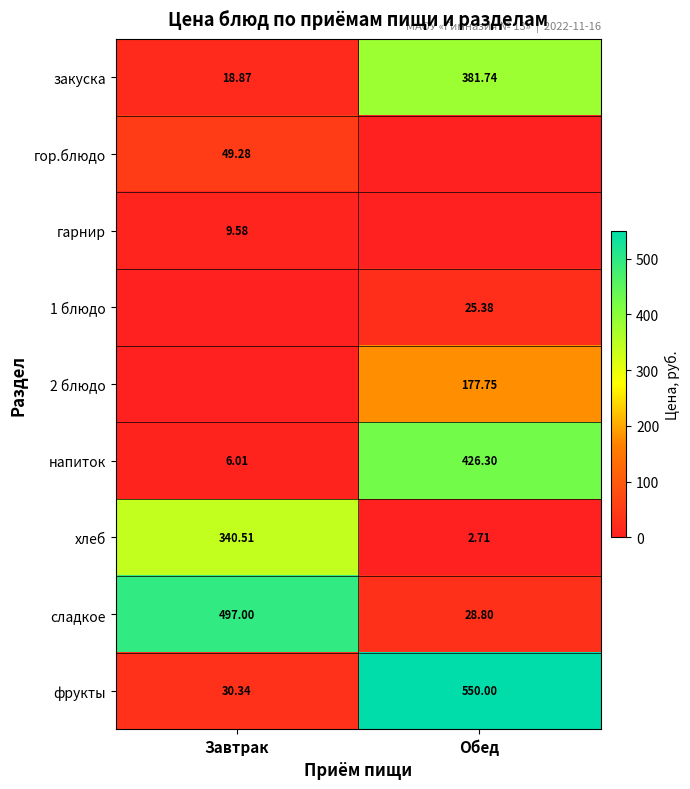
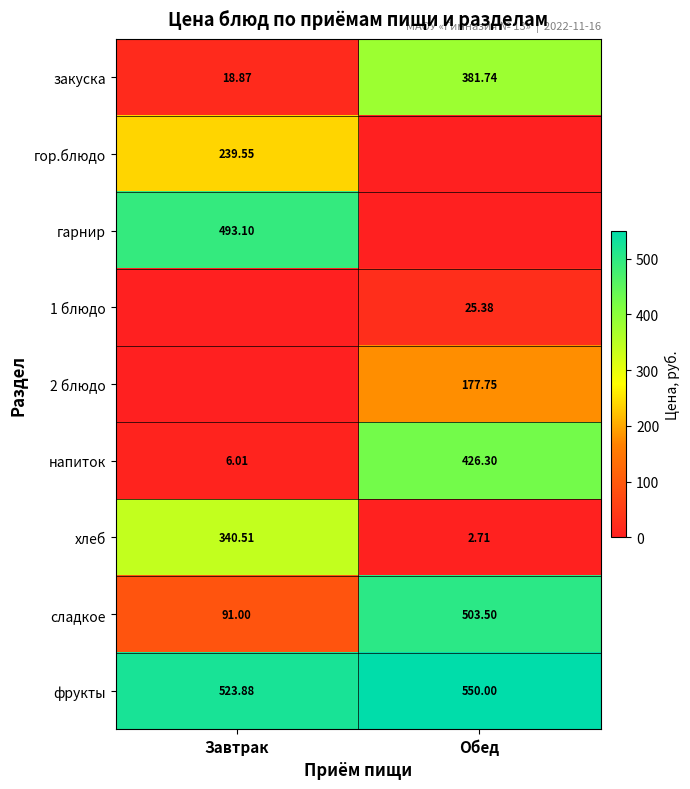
  {
    "закуска": {
      "Завтрак": 18.87,
      "Обед": 381.74
    },
    "гор.блюдо": {
-     "Завтрак": 49.28
+     "Завтрак": 239.55
    },
    "гарнир": {
-     "Завтрак": 9.58
+     "Завтрак": 493.10
    },
    "1 блюдо": {
      "Обед": 25.38
    },
    "2 блюдо": {
      "Обед": 177.75
    },
    "напиток": {
      "Завтрак": 6.01,
      "Обед": 426.30
    },
    "хлеб": {
      "Завтрак": 340.51,
      "Обед": 2.71
    },
    "сладкое": {
-     "Завтрак": 497.00,
-     "Обед": 28.80
+     "Завтрак": 91.00,
+     "Обед": 503.50
    },
    "фрукты": {
-     "Завтрак": 30.34,
+     "Завтрак": 523.88,
      "Обед": 550.00
    }
  }
